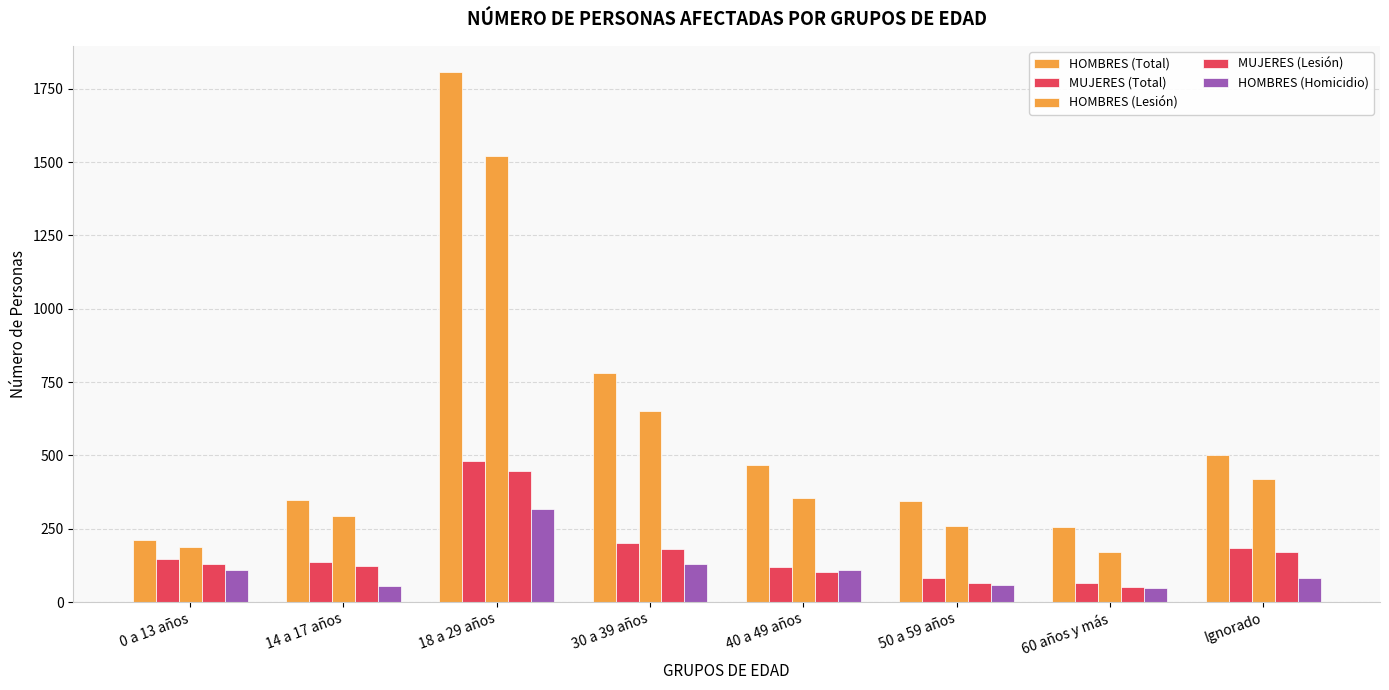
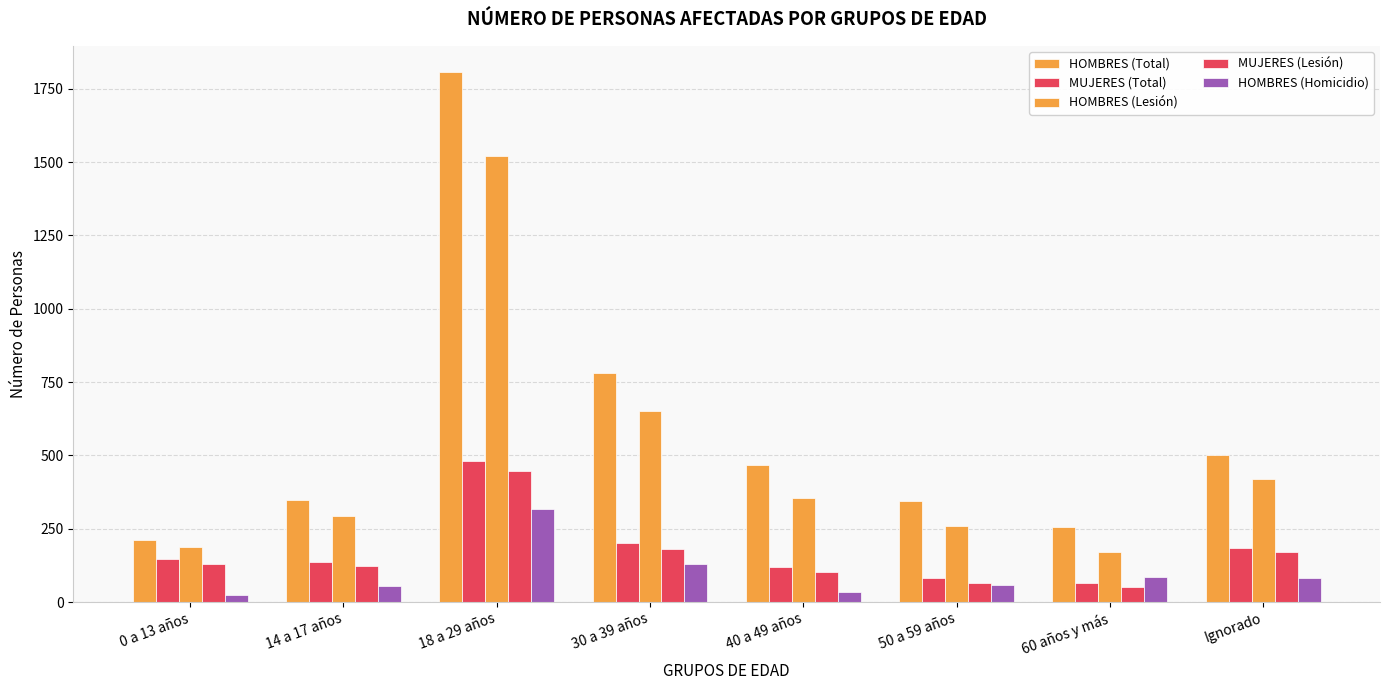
  {
    "HOMBRES (Homicidio)": {
-     "0 a 13 años": 110,
+     "0 a 13 años": 20,
      "14 a 17 años": 60,
      "18 a 29 años": 320,
      "30 a 39 años": 130,
-     "40 a 49 años": 110,
+     "40 a 49 años": 30,
      "50 a 59 años": 60,
-     "60 años y más": 50,
+     "60 años y más": 90,
      "Ignorado": 80
    }
  }
